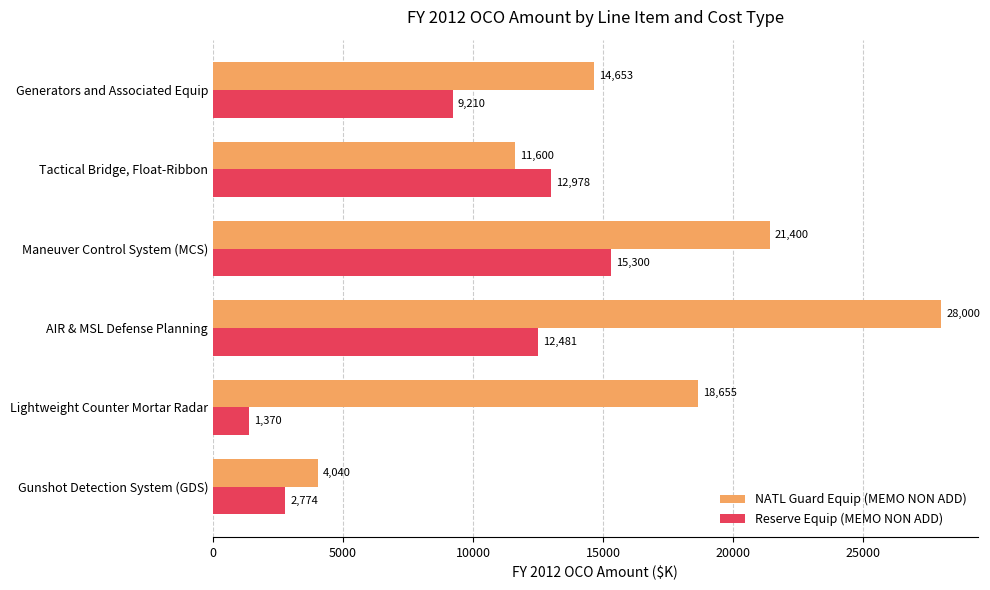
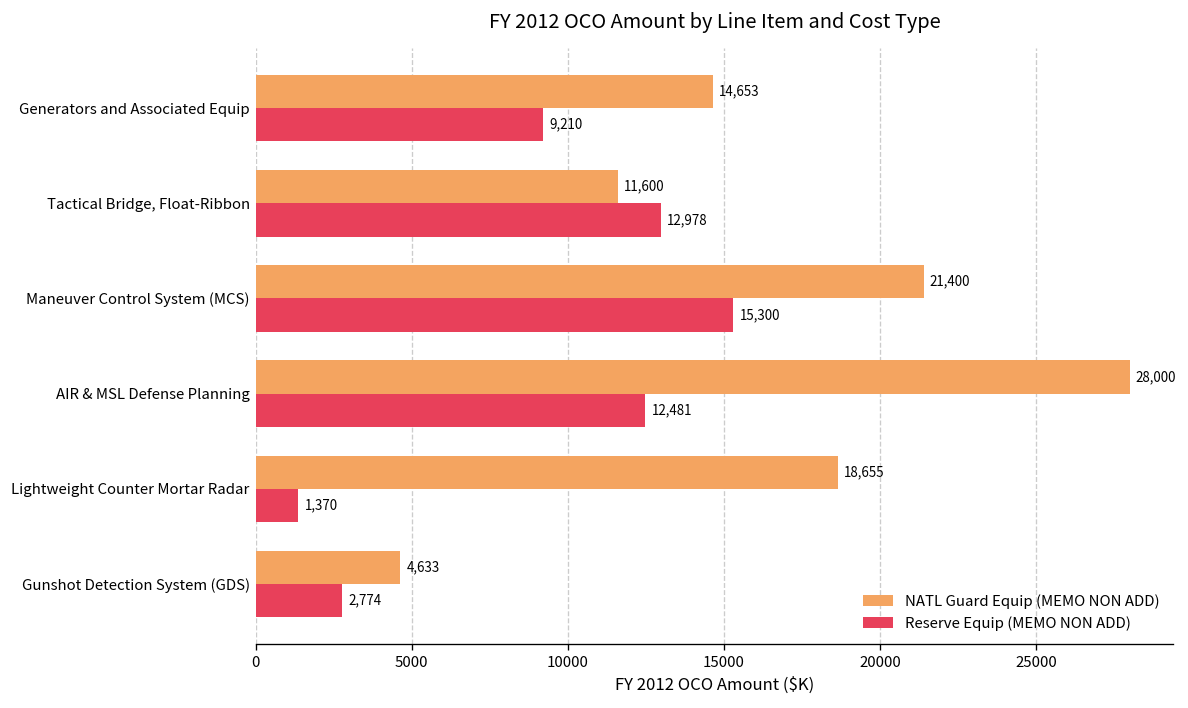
  {
    "NATL Guard Equip (MEMO NON ADD)": {
      "Generators and Associated Equip": "14,653",
      "Tactical Bridge, Float-Ribbon": "11,600",
      "Maneuver Control System (MCS)": "21,400",
      "AIR & MSL Defense Planning": "28,000",
      "Lightweight Counter Mortar Radar": "18,655",
-     "Gunshot Detection System (GDS)": "4,040"
+     "Gunshot Detection System (GDS)": "4,633"
    },
    "Reserve Equip (MEMO NON ADD)": {
      "Generators and Associated Equip": "9,210",
      "Tactical Bridge, Float-Ribbon": "12,978",
      "Maneuver Control System (MCS)": "15,300",
      "AIR & MSL Defense Planning": "12,481",
      "Lightweight Counter Mortar Radar": "1,370",
      "Gunshot Detection System (GDS)": "2,774"
    }
  }
